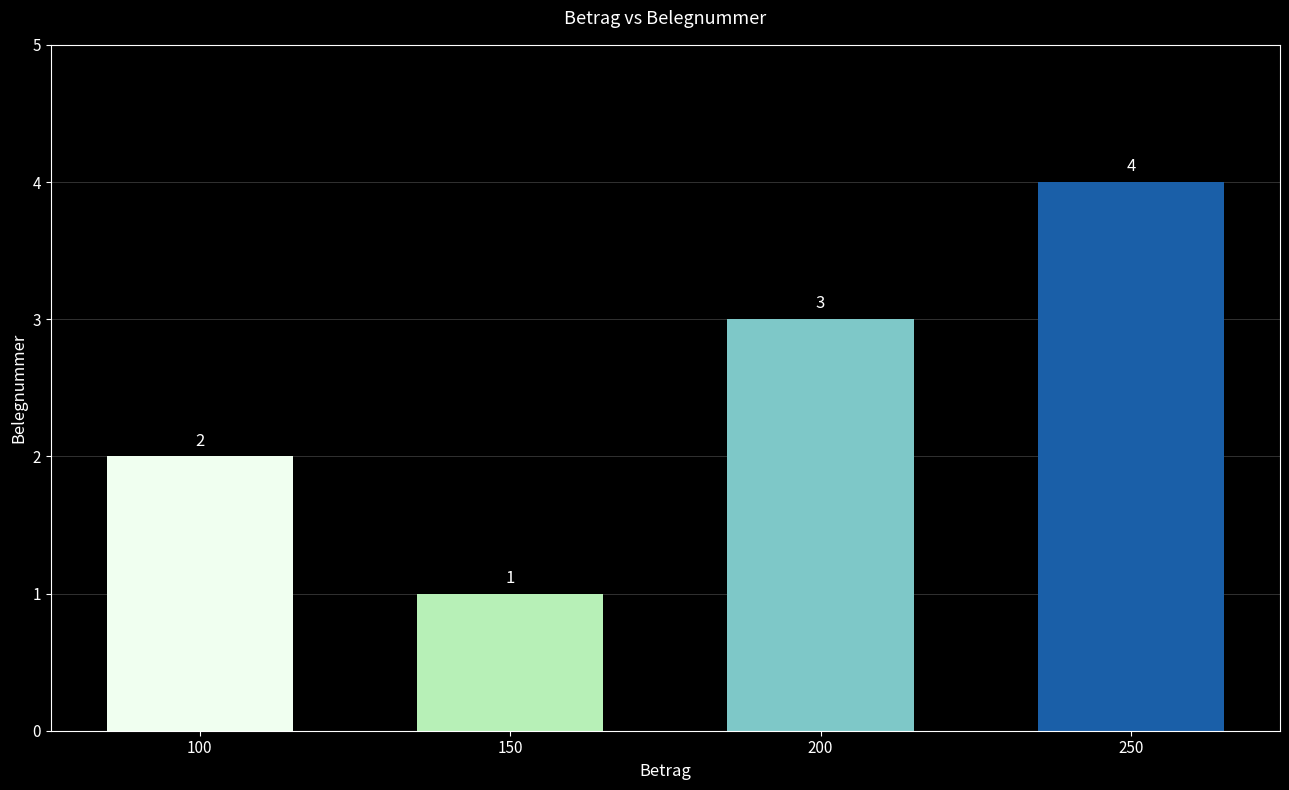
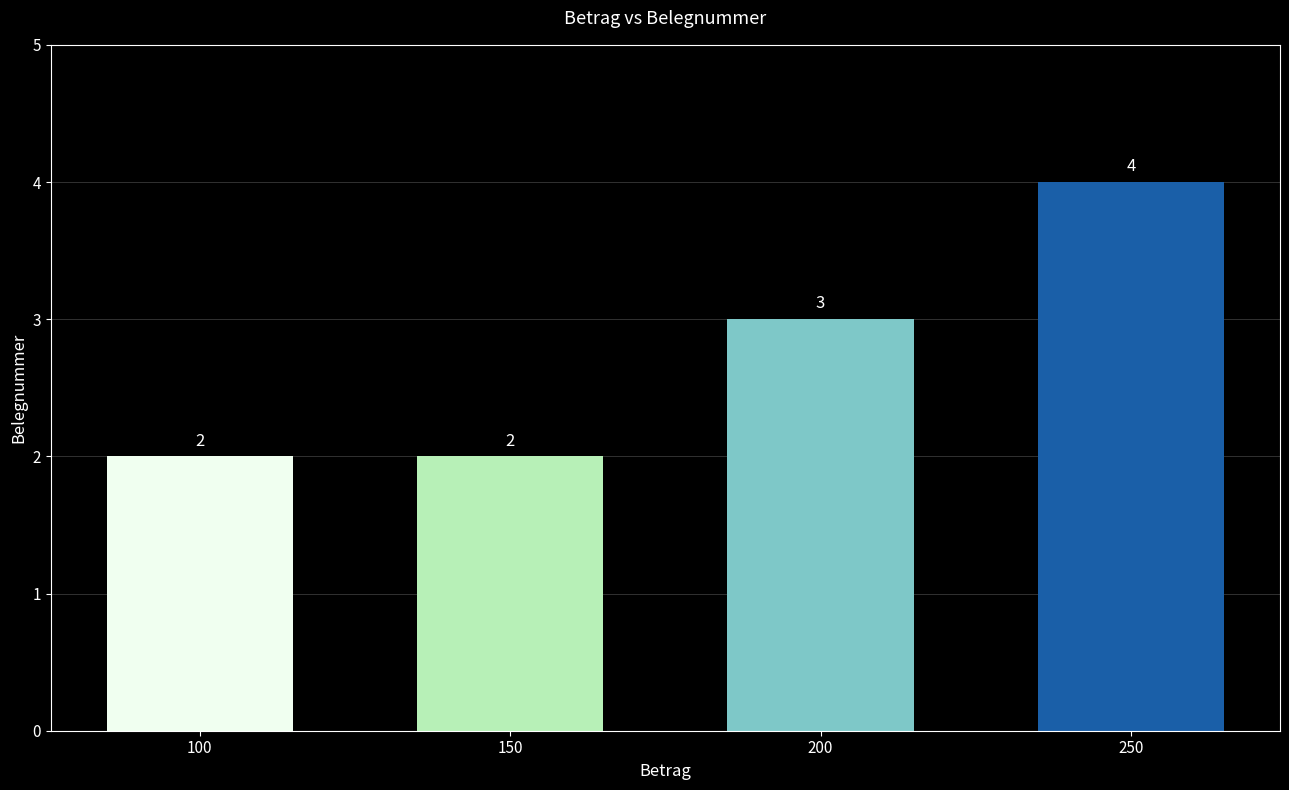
  {
    "100": 2,
-   "150": 1,
+   "150": 2,
    "200": 3,
    "250": 4
  }
